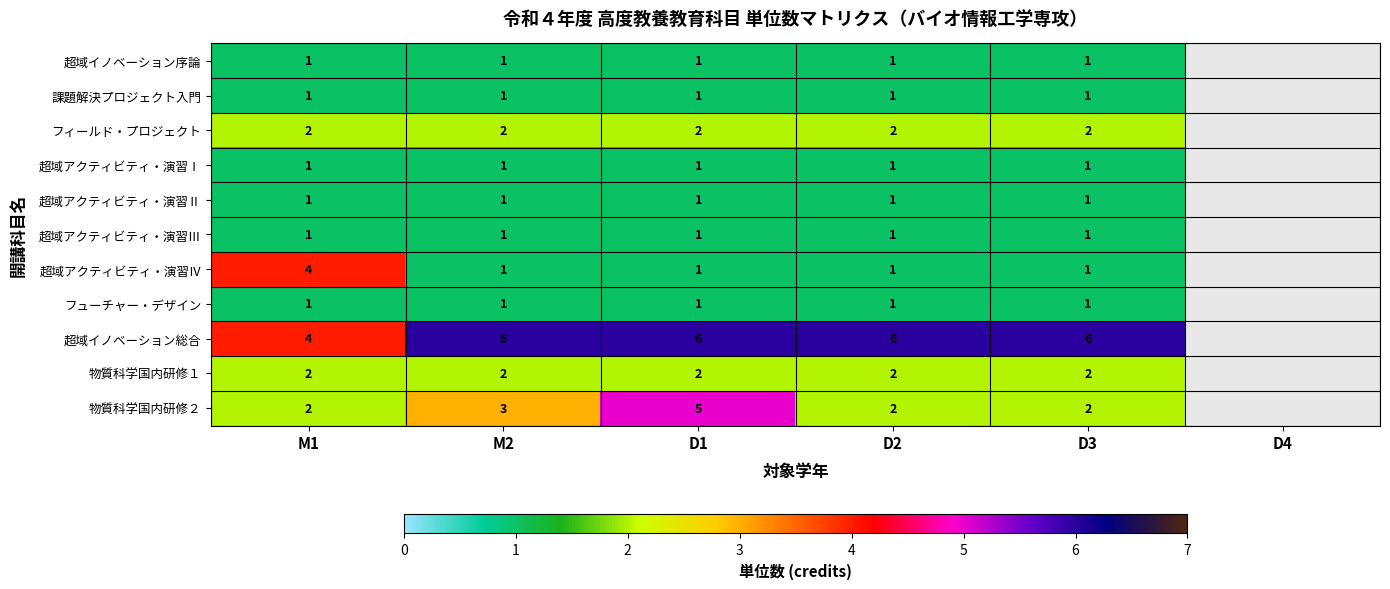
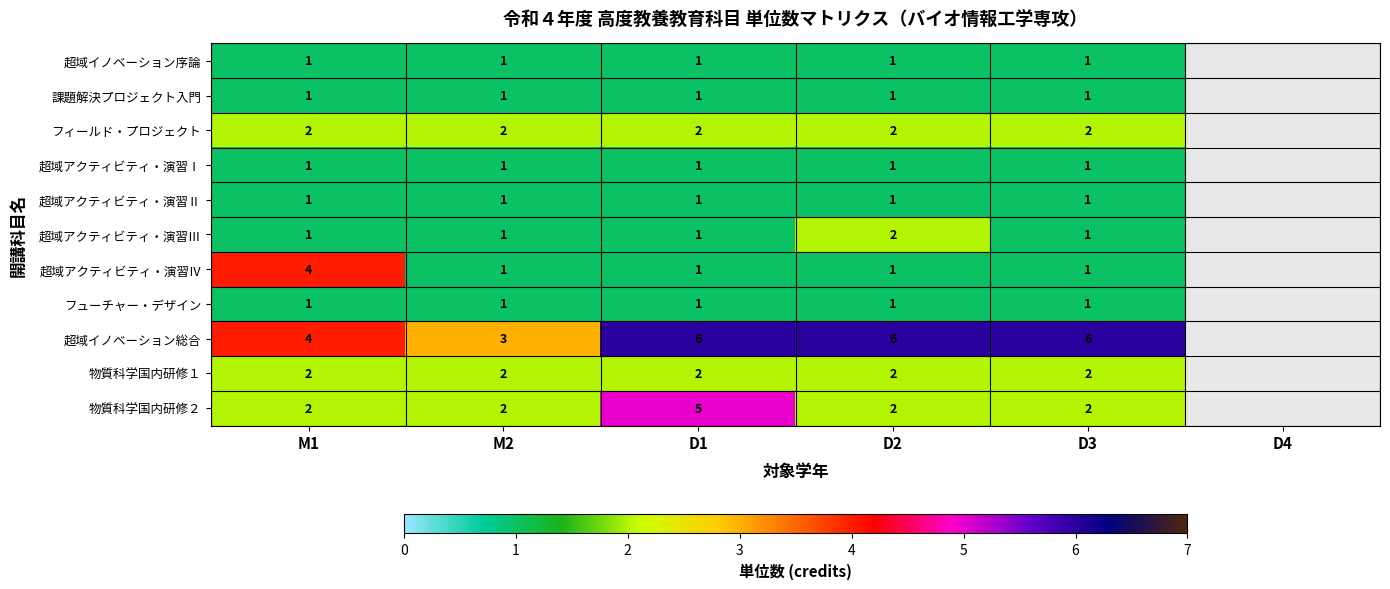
  {
    "超域イノベーション序論": {
      "M1": 1,
      "M2": 1,
      "D1": 1,
      "D2": 1,
      "D3": 1
    },
    "課題解決プロジェクト入門": {
      "M1": 1,
      "M2": 1,
      "D1": 1,
      "D2": 1,
      "D3": 1
    },
    "フィールド・プロジェクト": {
      "M1": 2,
      "M2": 2,
      "D1": 2,
      "D2": 2,
      "D3": 2
    },
    "超域アクティビティ・演習Ⅰ": {
      "M1": 1,
      "M2": 1,
      "D1": 1,
      "D2": 1,
      "D3": 1
    },
    "超域アクティビティ・演習Ⅱ": {
      "M1": 1,
      "M2": 1,
      "D1": 1,
      "D2": 1,
      "D3": 1
    },
    "超域アクティビティ・演習Ⅲ": {
      "M1": 1,
      "M2": 1,
      "D1": 1,
-     "D2": 1,
+     "D2": 2,
      "D3": 1
    },
    "超域アクティビティ・演習Ⅳ": {
      "M1": 4,
      "M2": 1,
      "D1": 1,
      "D2": 1,
      "D3": 1
    },
    "フューチャー・デザイン": {
      "M1": 1,
      "M2": 1,
      "D1": 1,
      "D2": 1,
      "D3": 1
    },
    "超域イノベーション総合": {
      "M1": 4,
-     "M2": 6,
+     "M2": 3,
      "D1": 6,
      "D2": 6,
      "D3": 6
    },
    "物質科学国内研修１": {
      "M1": 2,
      "M2": 2,
      "D1": 2,
      "D2": 2,
      "D3": 2
    },
    "物質科学国内研修２": {
      "M1": 2,
-     "M2": 3,
+     "M2": 2,
      "D1": 5,
      "D2": 2,
      "D3": 2
    }
  }
